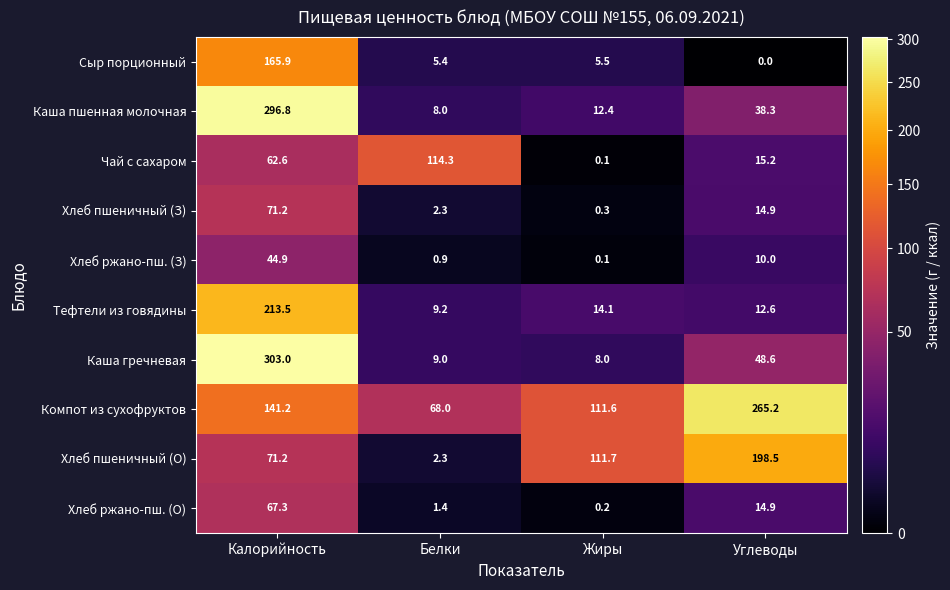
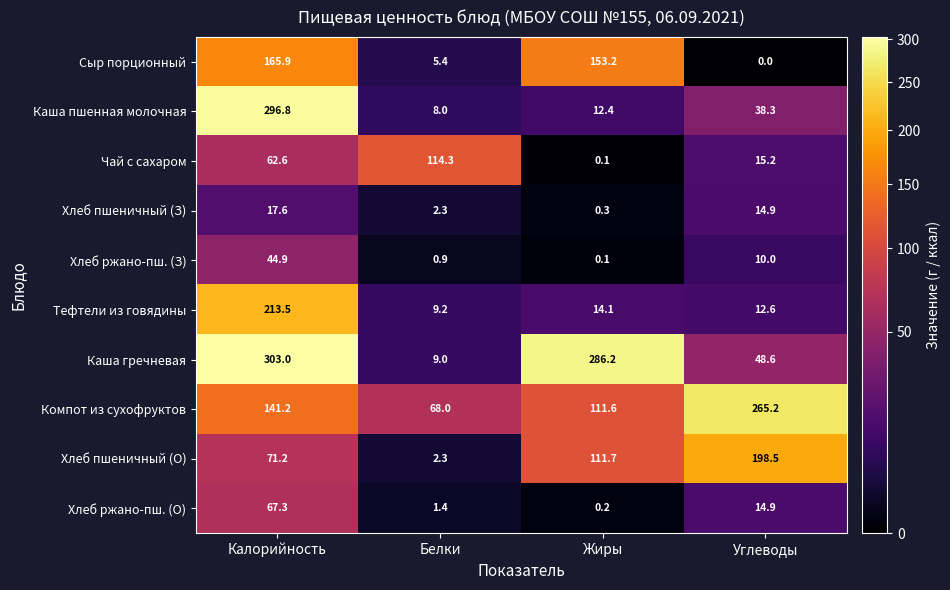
  {
    "Сыр порционный": {
      "Калорийность": 165.9,
      "Белки": 5.4,
-     "Жиры": 5.5,
+     "Жиры": 153.2,
      "Углеводы": 0.0
    },
    "Каша пшенная молочная": {
      "Калорийность": 296.8,
      "Белки": 8.0,
      "Жиры": 12.4,
      "Углеводы": 38.3
    },
    "Чай с сахаром": {
      "Калорийность": 62.6,
      "Белки": 114.3,
      "Жиры": 0.1,
      "Углеводы": 15.2
    },
    "Хлеб пшеничный (З)": {
-     "Калорийность": 71.2,
+     "Калорийность": 17.6,
      "Белки": 2.3,
      "Жиры": 0.3,
      "Углеводы": 14.9
    },
    "Хлеб ржано-пш. (З)": {
      "Калорийность": 44.9,
      "Белки": 0.9,
      "Жиры": 0.1,
      "Углеводы": 10.0
    },
    "Тефтели из говядины": {
      "Калорийность": 213.5,
      "Белки": 9.2,
      "Жиры": 14.1,
      "Углеводы": 12.6
    },
    "Каша гречневая": {
      "Калорийность": 303.0,
      "Белки": 9.0,
-     "Жиры": 8.0,
+     "Жиры": 286.2,
      "Углеводы": 48.6
    },
    "Компот из сухофруктов": {
      "Калорийность": 141.2,
      "Белки": 68.0,
      "Жиры": 111.6,
      "Углеводы": 265.2
    },
    "Хлеб пшеничный (О)": {
      "Калорийность": 71.2,
      "Белки": 2.3,
      "Жиры": 111.7,
      "Углеводы": 198.5
    },
    "Хлеб ржано-пш. (О)": {
      "Калорийность": 67.3,
      "Белки": 1.4,
      "Жиры": 0.2,
      "Углеводы": 14.9
    }
  }
